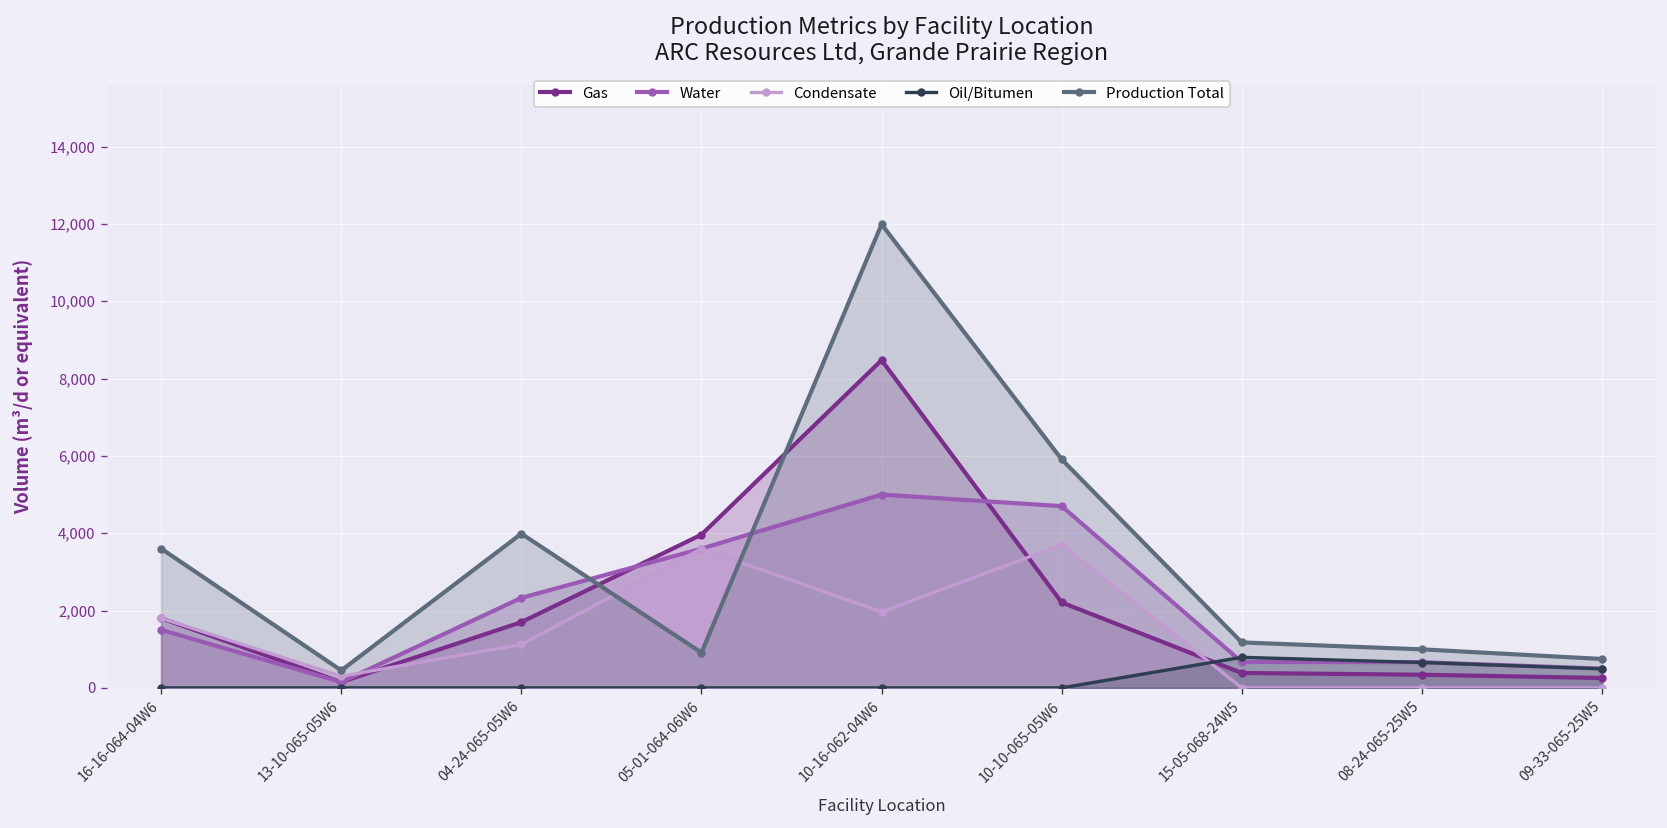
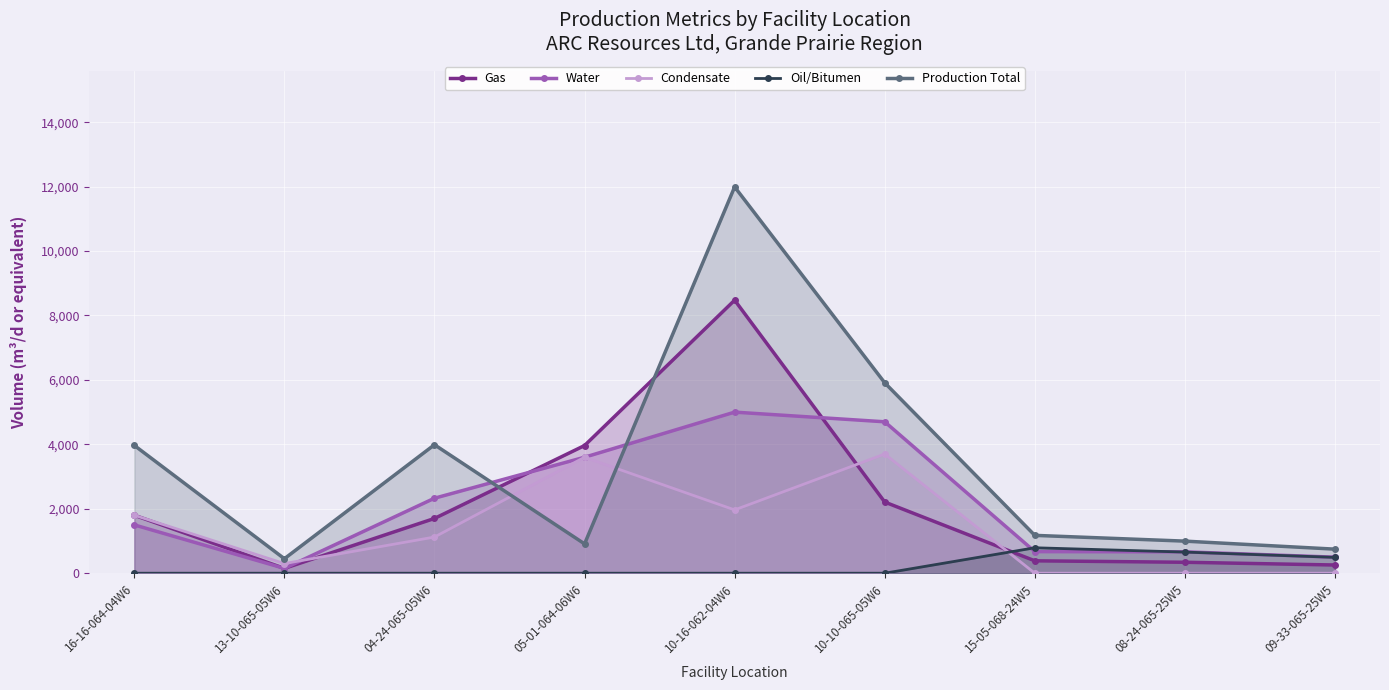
  {
    "Gas": {
      "04-24-065-05W6": "1,700",
      "05-01-064-06W6": "4,000",
      "10-16-062-04W6": "8,500",
      "10-10-065-05W6": "2,200",
      "15-05-068-24W5": "400",
      "08-24-065-25W5": "300",
      "09-33-065-25W5": "300"
    },
    "Water": {
      "16-16-064-04W6": "1,500",
      "04-24-065-05W6": "2,300",
      "10-16-062-04W6": "5,000",
      "10-10-065-05W6": "4,700",
      "15-05-068-24W5": "700"
    },
    "Condensate": {
      "13-10-065-05W6": "300",
      "04-24-065-05W6": "1,100",
      "10-16-062-04W6": "2,000",
      "10-10-065-05W6": "3,700",
      "15-05-068-24W5": "0",
      "08-24-065-25W5": "0",
      "09-33-065-25W5": "0"
    },
    "Oil/Bitumen": {
      "16-16-064-04W6": "0",
      "13-10-065-05W6": "0",
      "04-24-065-05W6": "0",
      "05-01-064-06W6": "0",
      "10-16-062-04W6": "0",
      "10-10-065-05W6": "0",
      "15-05-068-24W5": "800"
    },
    "Production Total": {
-     "16-16-064-04W6": "3,600",
+     "16-16-064-04W6": "4,000",
      "13-10-065-05W6": "500",
      "04-24-065-05W6": "4,000",
      "05-01-064-06W6": "900",
      "10-16-062-04W6": "12,000",
      "10-10-065-05W6": "5,900",
      "15-05-068-24W5": "1,200",
      "08-24-065-25W5": "1,000",
      "09-33-065-25W5": "700"
    }
  }
